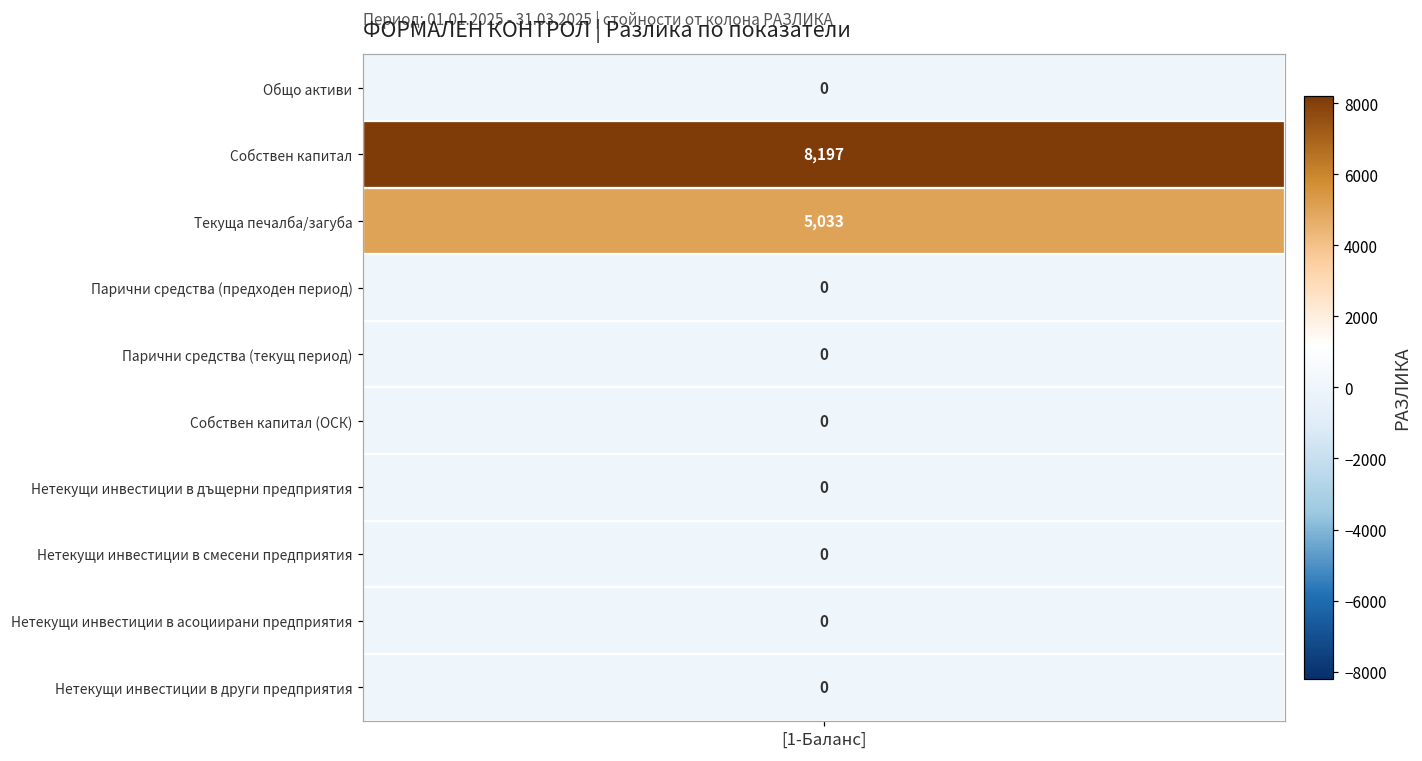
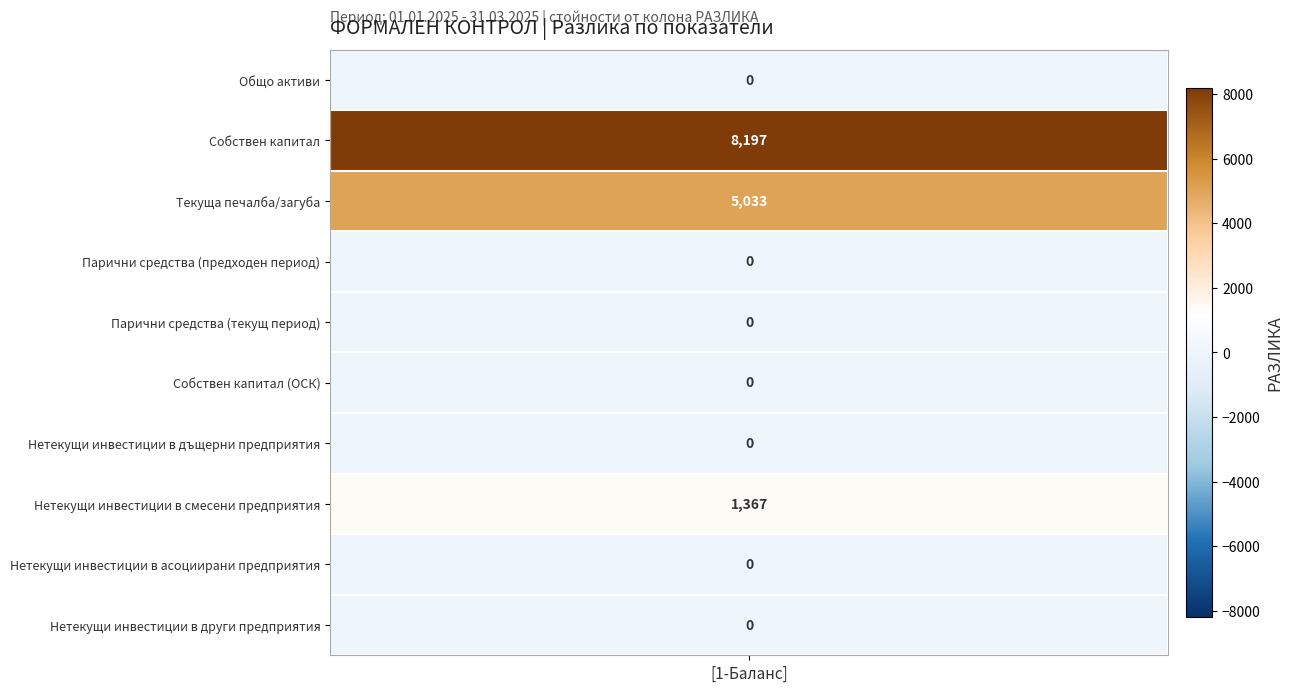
  {
    "Общо активи": {
      "[1-Баланс]": "0"
    },
    "Собствен капитал": {
      "[1-Баланс]": "8,197"
    },
    "Текуща печалба/загуба": {
      "[1-Баланс]": "5,033"
    },
    "Парични средства (предходен период)": {
      "[1-Баланс]": "0"
    },
    "Парични средства (текущ период)": {
      "[1-Баланс]": "0"
    },
    "Собствен капитал (ОСК)": {
      "[1-Баланс]": "0"
    },
    "Нетекущи инвестиции в дъщерни предприятия": {
      "[1-Баланс]": "0"
    },
    "Нетекущи инвестиции в смесени предприятия": {
-     "[1-Баланс]": "0"
+     "[1-Баланс]": "1,367"
    },
    "Нетекущи инвестиции в асоциирани предприятия": {
      "[1-Баланс]": "0"
    },
    "Нетекущи инвестиции в други предприятия": {
      "[1-Баланс]": "0"
    }
  }
